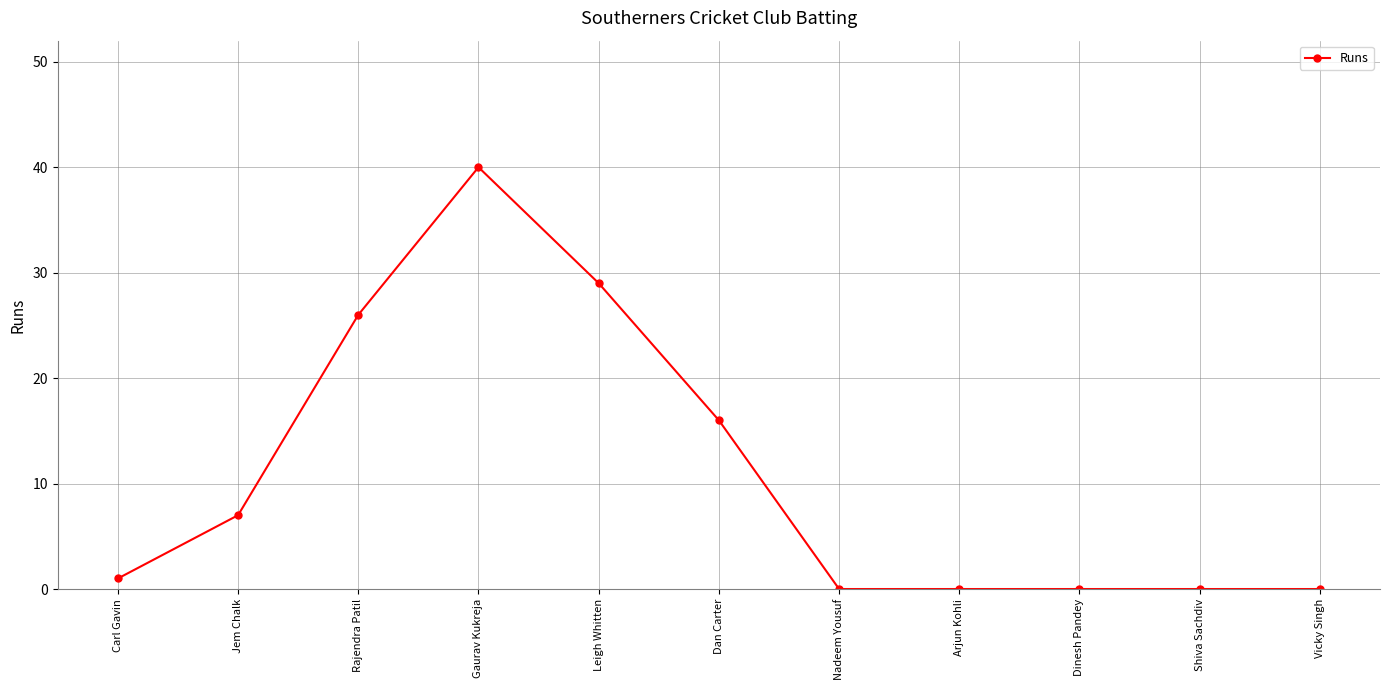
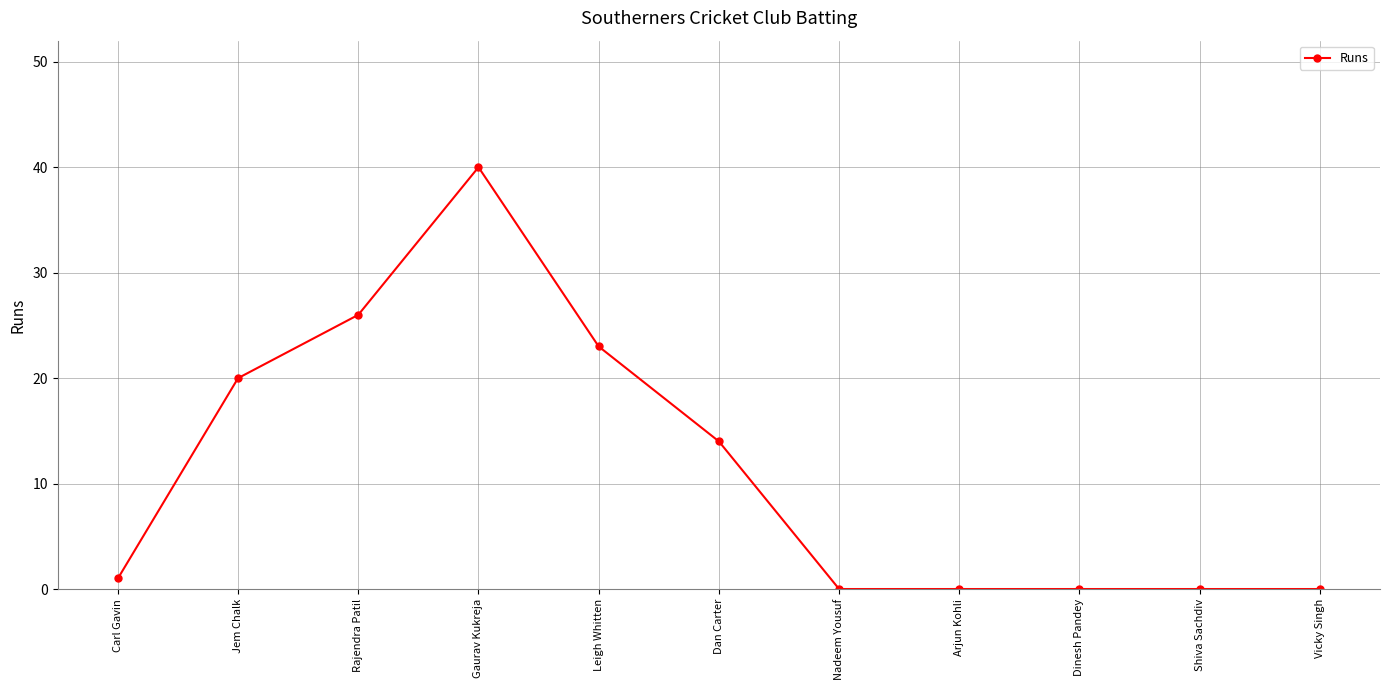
  {
    "Carl Gavin": 1,
-   "Jem Chalk": 7,
+   "Jem Chalk": 20,
    "Rajendra Patil": 26,
    "Gaurav Kukreja": 40,
-   "Leigh Whitten": 29,
-   "Dan Carter": 16,
+   "Leigh Whitten": 23,
+   "Dan Carter": 14,
    "Nadeem Yousuf": 0,
    "Arjun Kohli": 0,
    "Dinesh Pandey": 0,
    "Shiva Sachdiv": 0,
    "Vicky Singh": 0
  }
